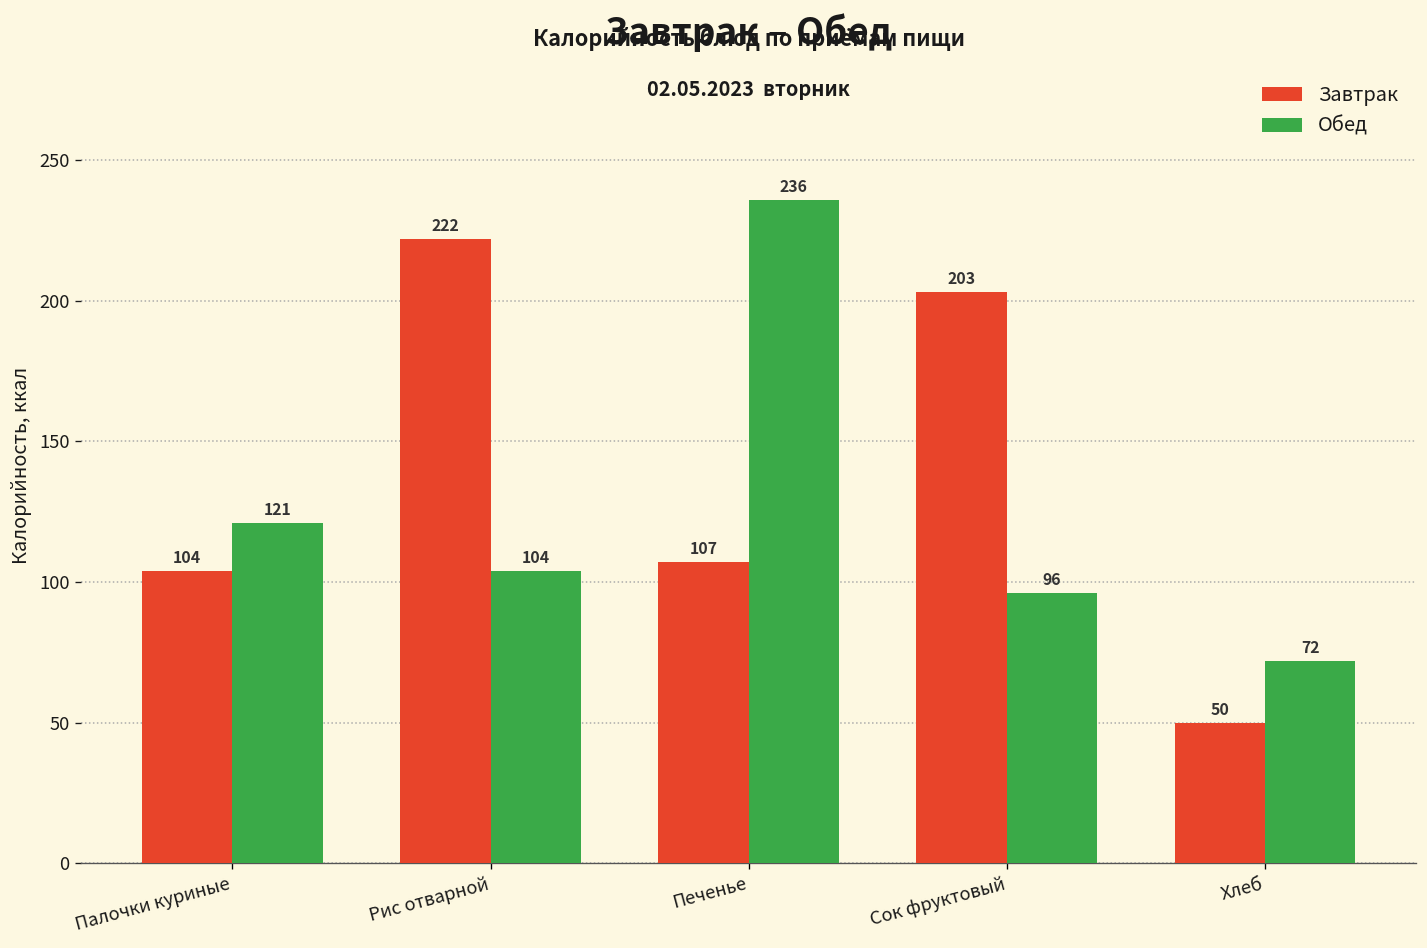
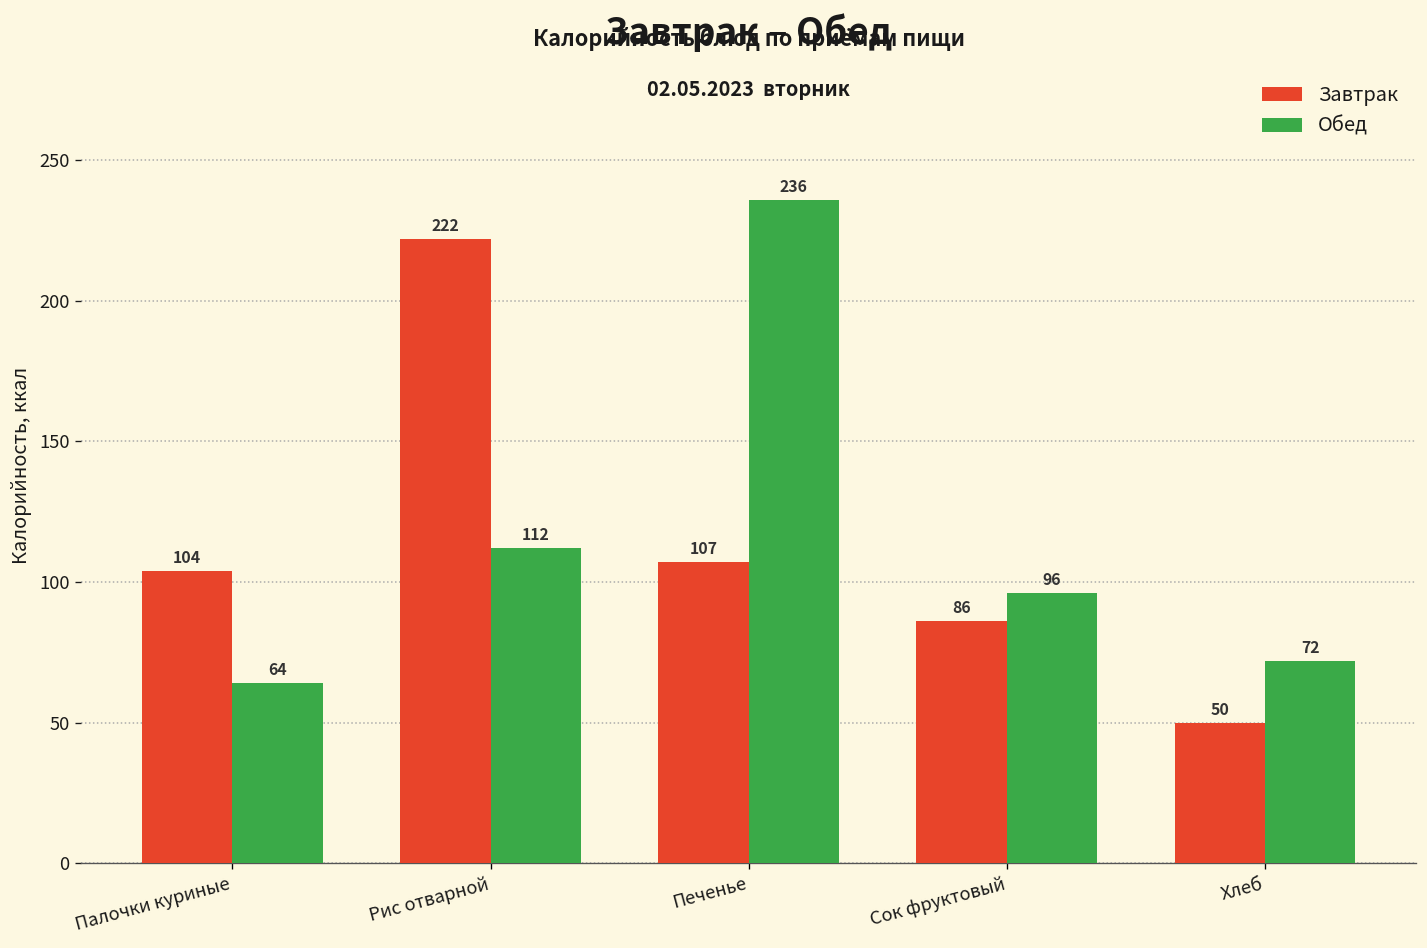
  {
    "Завтрак": {
      "Палочки куриные": 104,
      "Рис отварной": 222,
      "Печенье": 107,
-     "Сок фруктовый": 203,
+     "Сок фруктовый": 86,
      "Хлеб": 50
    },
    "Обед": {
-     "Палочки куриные": 121,
-     "Рис отварной": 104,
+     "Палочки куриные": 64,
+     "Рис отварной": 112,
      "Печенье": 236,
      "Сок фруктовый": 96,
      "Хлеб": 72
    }
  }
